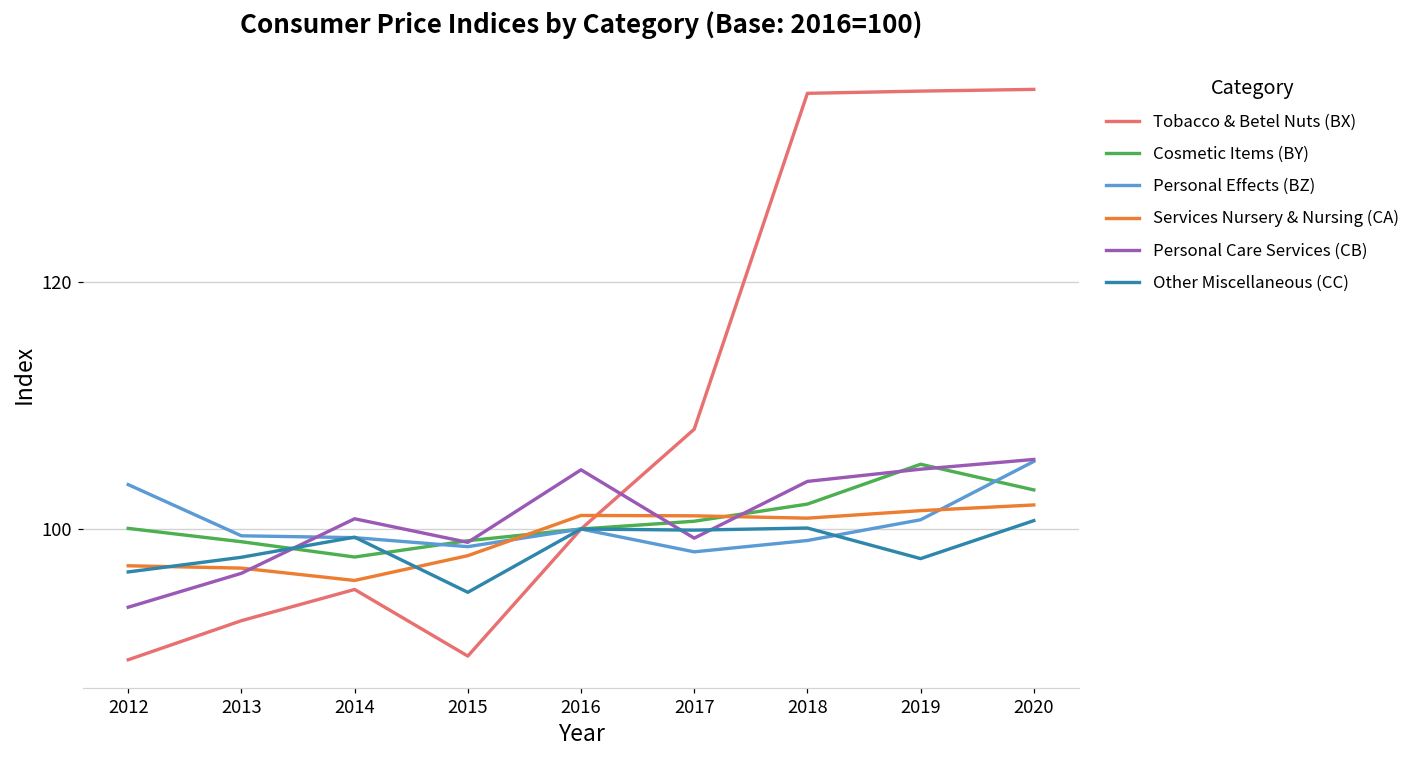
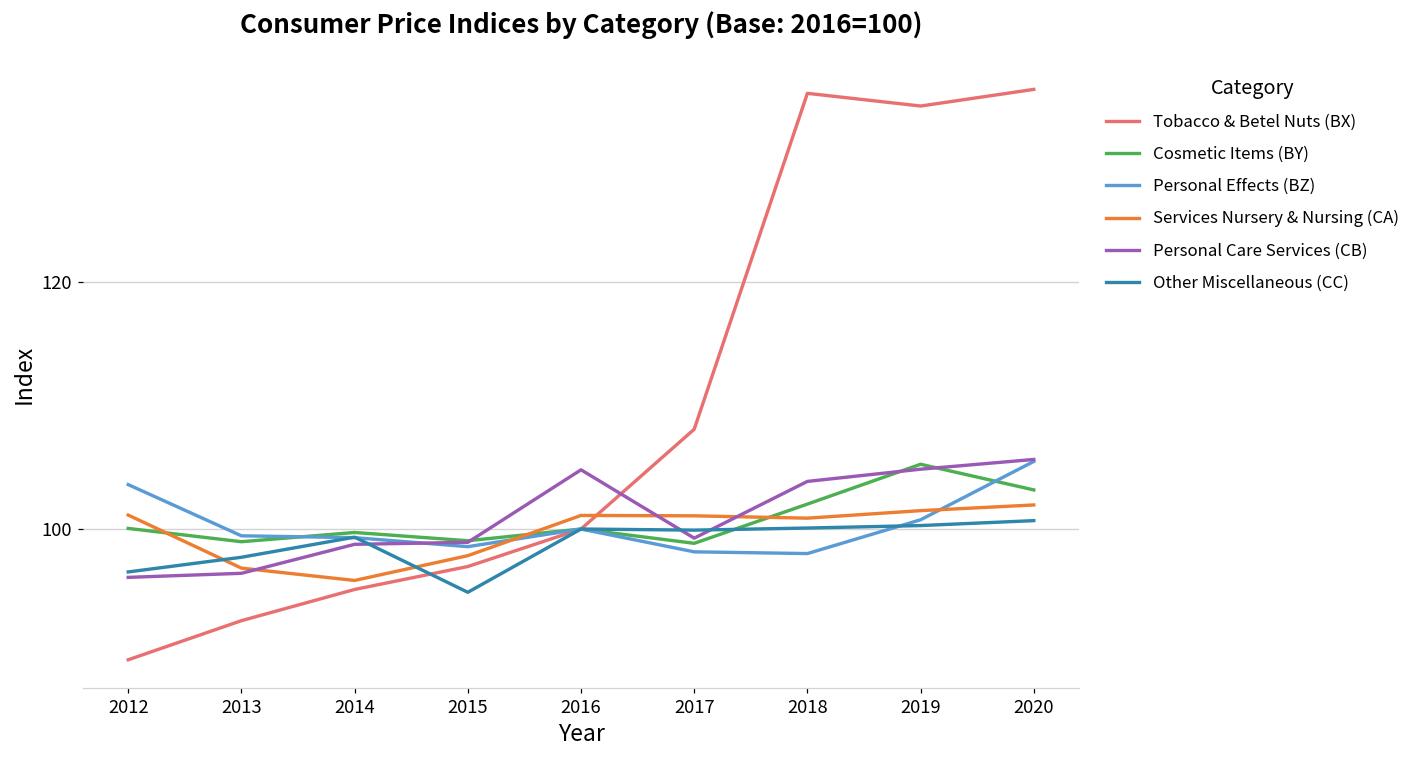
  {
    "Tobacco & Betel Nuts (BX)": {
      "2012": 89.4,
      "2013": 92.6,
      "2014": 95.1,
-     "2015": 89.7,
+     "2015": 97.0,
      "2017": 108.1,
      "2018": 135.3,
-     "2019": 135.5,
+     "2019": 134.3,
      "2020": 135.6
    },
    "Cosmetic Items (BY)": {
      "2012": 100.1,
      "2013": 99.0,
-     "2014": 97.7,
-     "2017": 100.6,
+     "2014": 99.7,
+     "2017": 98.8,
      "2018": 102.0,
      "2019": 105.3,
      "2020": 103.2
    },
    "Personal Effects (BZ)": {
      "2012": 103.6,
      "2013": 99.5,
      "2015": 98.6,
      "2017": 98.2,
-     "2018": 99.1,
+     "2018": 98.0,
      "2019": 100.8
    },
    "Services Nursery & Nursing (CA)": {
-     "2012": 97.0,
+     "2012": 101.1,
      "2013": 96.8,
      "2014": 95.8,
      "2015": 97.8,
      "2016": 101.1,
      "2017": 101.1,
      "2018": 100.9,
      "2019": 101.5,
      "2020": 102.0
    },
    "Personal Care Services (CB)": {
-     "2012": 93.7,
+     "2012": 96.1,
      "2013": 96.4,
-     "2014": 100.8,
+     "2014": 98.8,
      "2016": 104.8,
      "2017": 99.3,
      "2018": 103.9,
      "2019": 104.9
    },
    "Other Miscellaneous (CC)": {
      "2012": 96.5,
      "2013": 97.7,
      "2015": 94.9,
      "2017": 99.9,
      "2018": 100.1,
-     "2019": 97.6,
+     "2019": 100.3,
      "2020": 100.7
    }
  }
